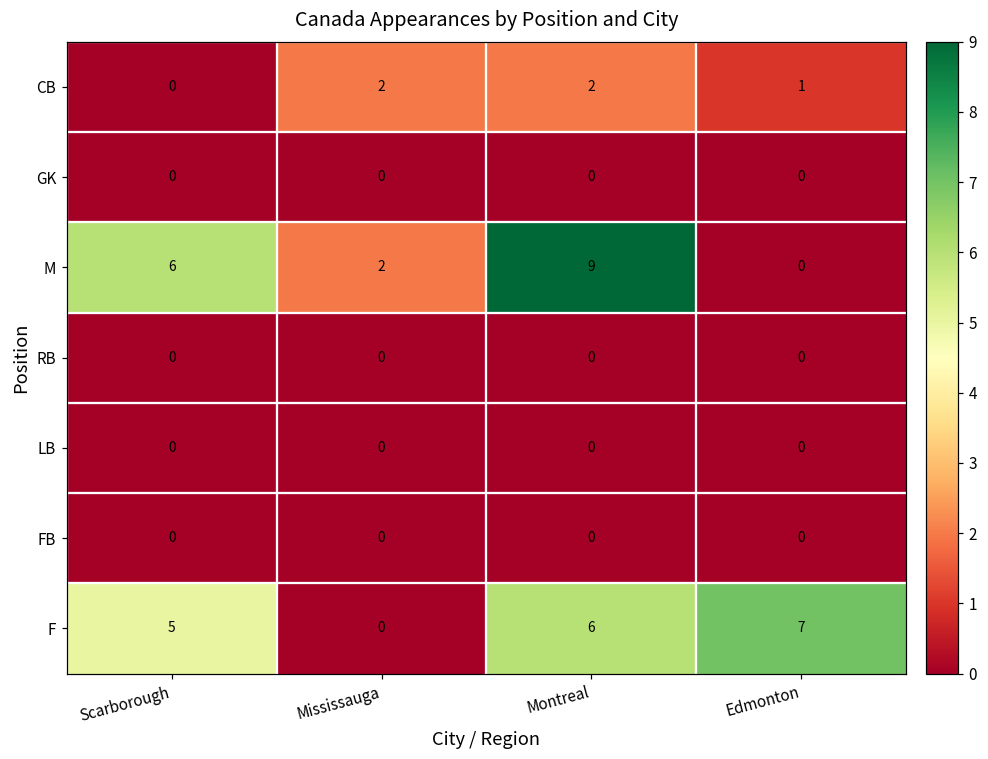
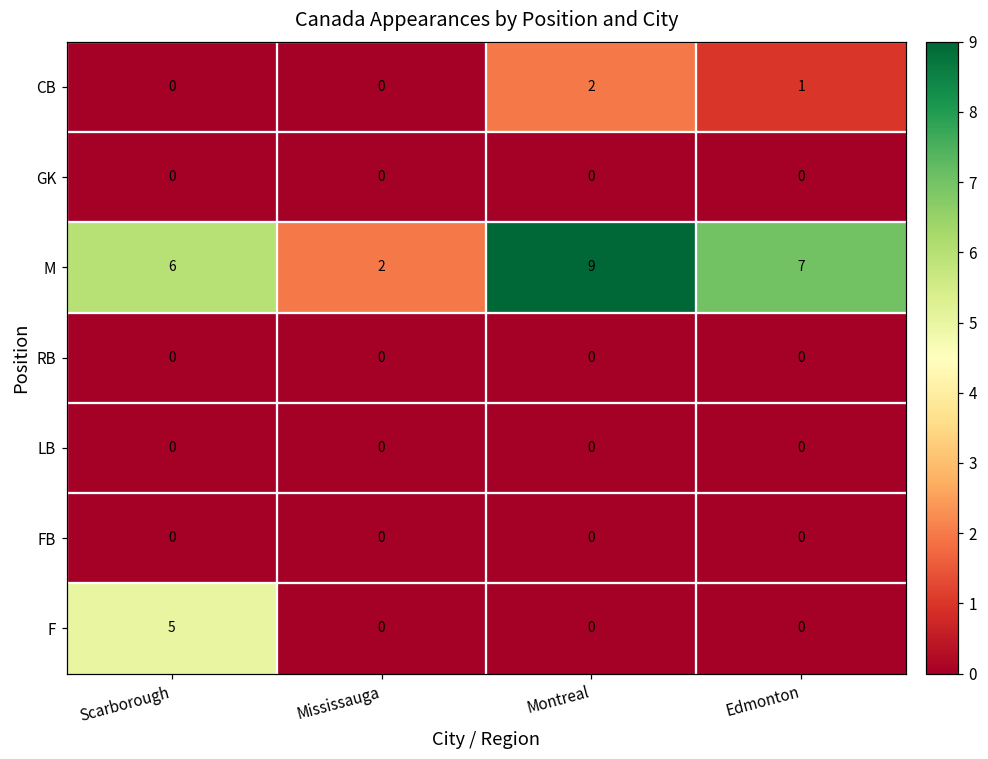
  {
    "CB": {
      "Scarborough": 0,
-     "Mississauga": 2,
+     "Mississauga": 0,
      "Montreal": 2,
      "Edmonton": 1
    },
    "GK": {
      "Scarborough": 0,
      "Mississauga": 0,
      "Montreal": 0,
      "Edmonton": 0
    },
    "M": {
      "Scarborough": 6,
      "Mississauga": 2,
      "Montreal": 9,
-     "Edmonton": 0
+     "Edmonton": 7
    },
    "RB": {
      "Scarborough": 0,
      "Mississauga": 0,
      "Montreal": 0,
      "Edmonton": 0
    },
    "LB": {
      "Scarborough": 0,
      "Mississauga": 0,
      "Montreal": 0,
      "Edmonton": 0
    },
    "FB": {
      "Scarborough": 0,
      "Mississauga": 0,
      "Montreal": 0,
      "Edmonton": 0
    },
    "F": {
      "Scarborough": 5,
      "Mississauga": 0,
-     "Montreal": 6,
-     "Edmonton": 7
+     "Montreal": 0,
+     "Edmonton": 0
    }
  }
